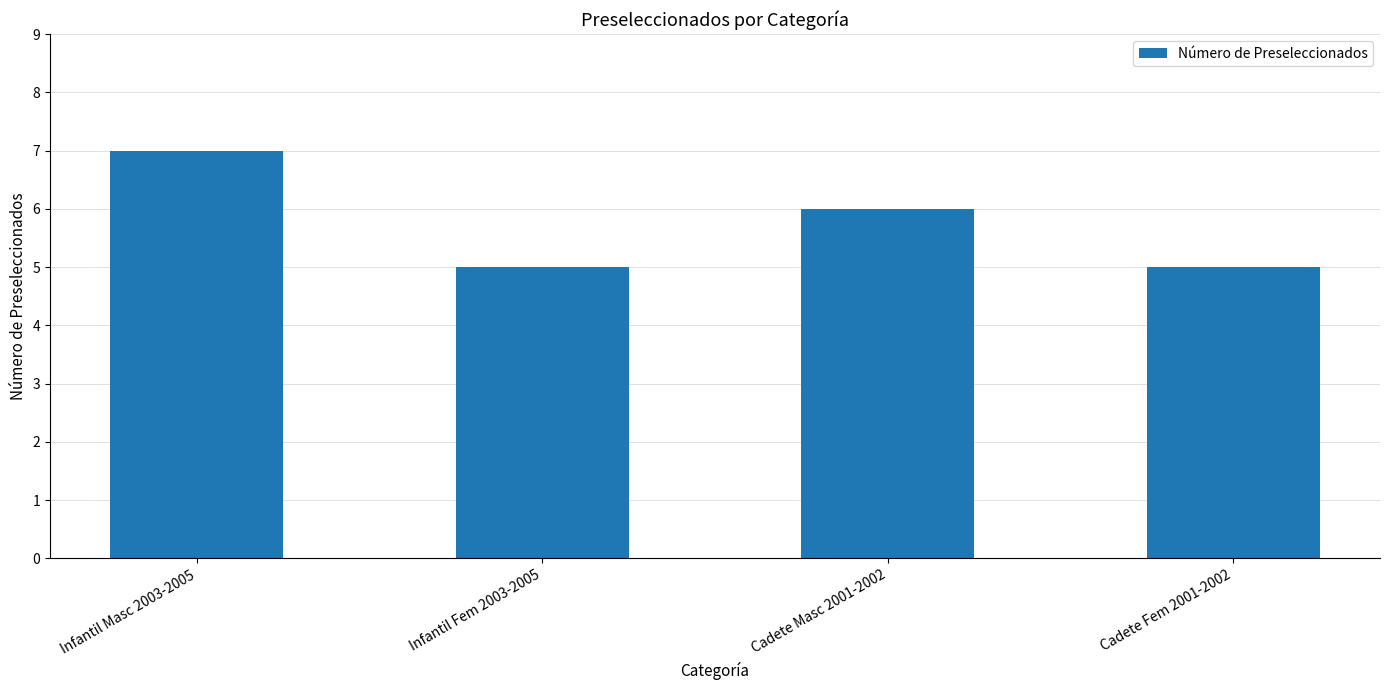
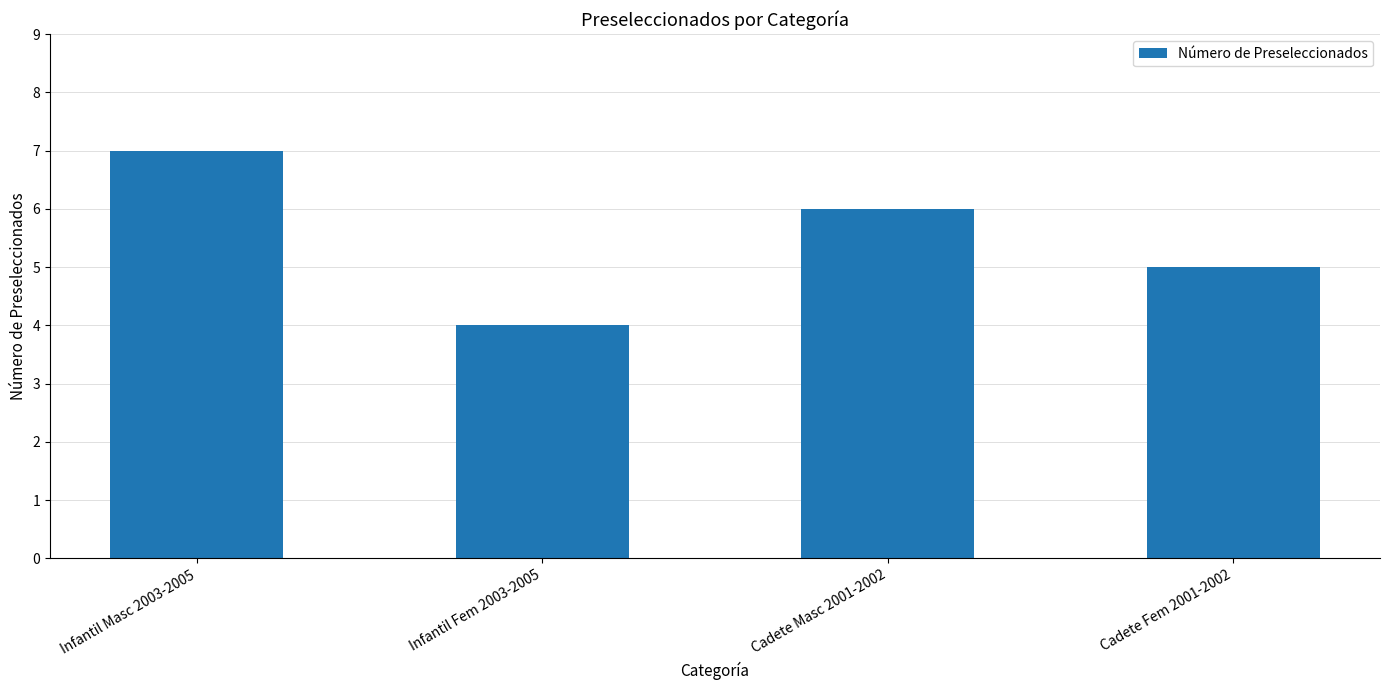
  {
    "Infantil Masc 2003-2005": 7,
-   "Infantil Fem 2003-2005": 5,
+   "Infantil Fem 2003-2005": 4,
    "Cadete Masc 2001-2002": 6,
    "Cadete Fem 2001-2002": 5
  }
